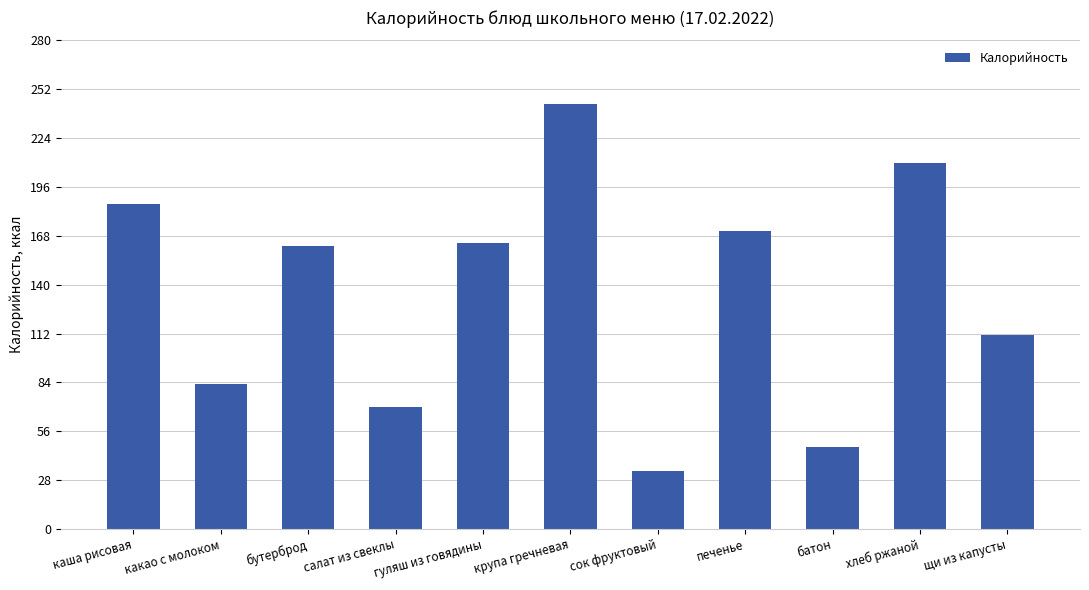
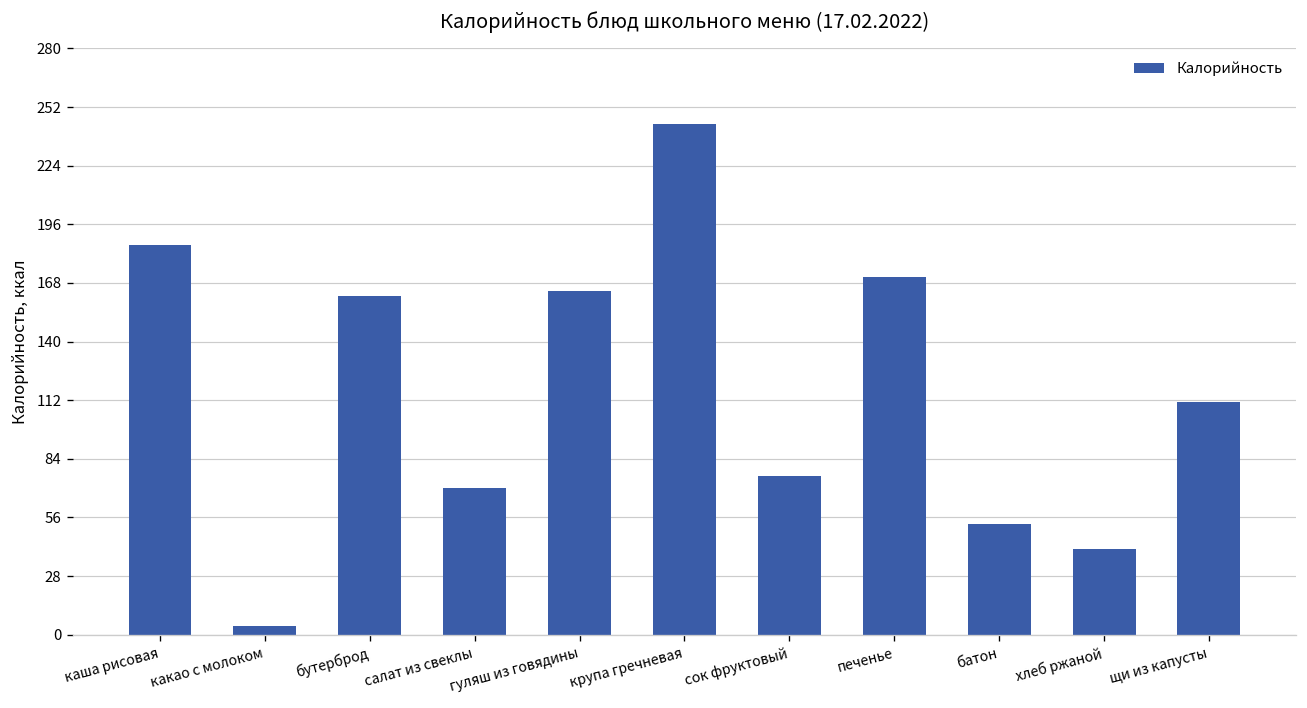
  {
    "каша рисовая": 186,
-   "какао с молоком": 83,
+   "какао с молоком": 4,
    "бутерброд": 162,
    "салат из свеклы": 70,
    "гуляш из говядины": 164,
    "крупа гречневая": 244,
-   "сок фруктовый": 33,
+   "сок фруктовый": 76,
    "печенье": 171,
-   "батон": 47,
-   "хлеб ржаной": 210,
+   "батон": 53,
+   "хлеб ржаной": 41,
    "щи из капусты": 111
  }
